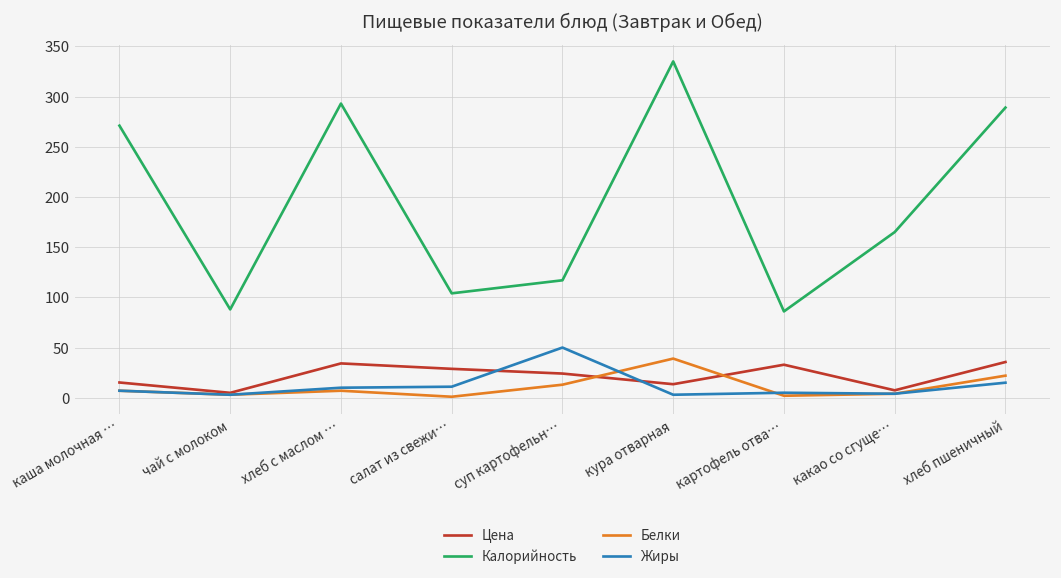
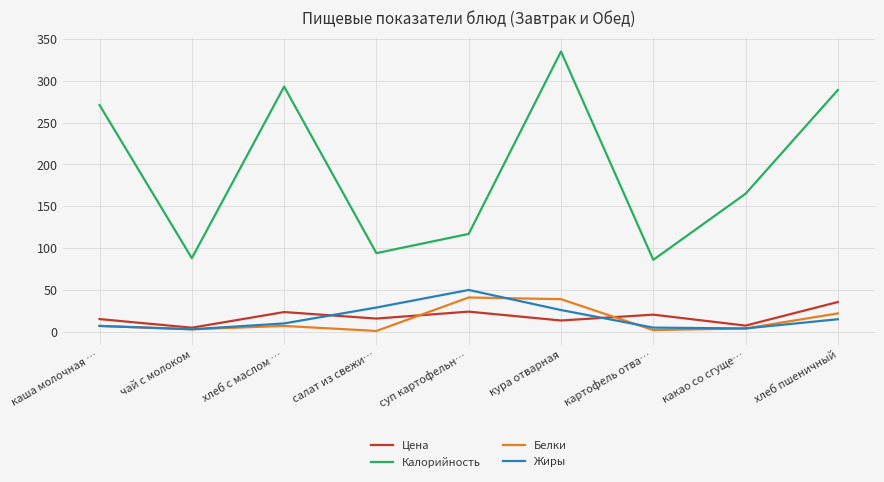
  {
    "Цена": {
      "каша молочная …": 20,
-     "хлеб с маслом …": 30,
-     "салат из свежи…": 30,
+     "хлеб с маслом …": 20,
+     "салат из свежи…": 20,
      "суп картофельн…": 20,
      "кура отварная": 10,
-     "картофель отва…": 30,
+     "картофель отва…": 20,
      "какао со сгуще…": 10,
      "хлеб пшеничный": 40
    },
    "Калорийность": {
      "каша молочная …": 270,
      "чай с молоком": 90,
      "хлеб с маслом …": 290,
-     "салат из свежи…": 100,
+     "салат из свежи…": 90,
      "суп картофельн…": 120,
      "кура отварная": 340,
      "картофель отва…": 90,
      "какао со сгуще…": 170,
      "хлеб пшеничный": 290
    },
    "Белки": {
      "салат из свежи…": 0,
-     "суп картофельн…": 10,
+     "суп картофельн…": 40,
      "кура отварная": 40,
      "хлеб пшеничный": 20
    },
    "Жиры": {
-     "салат из свежи…": 10,
+     "салат из свежи…": 30,
      "суп картофельн…": 50,
-     "кура отварная": 0,
+     "кура отварная": 30,
      "хлеб пшеничный": 20
    }
  }
